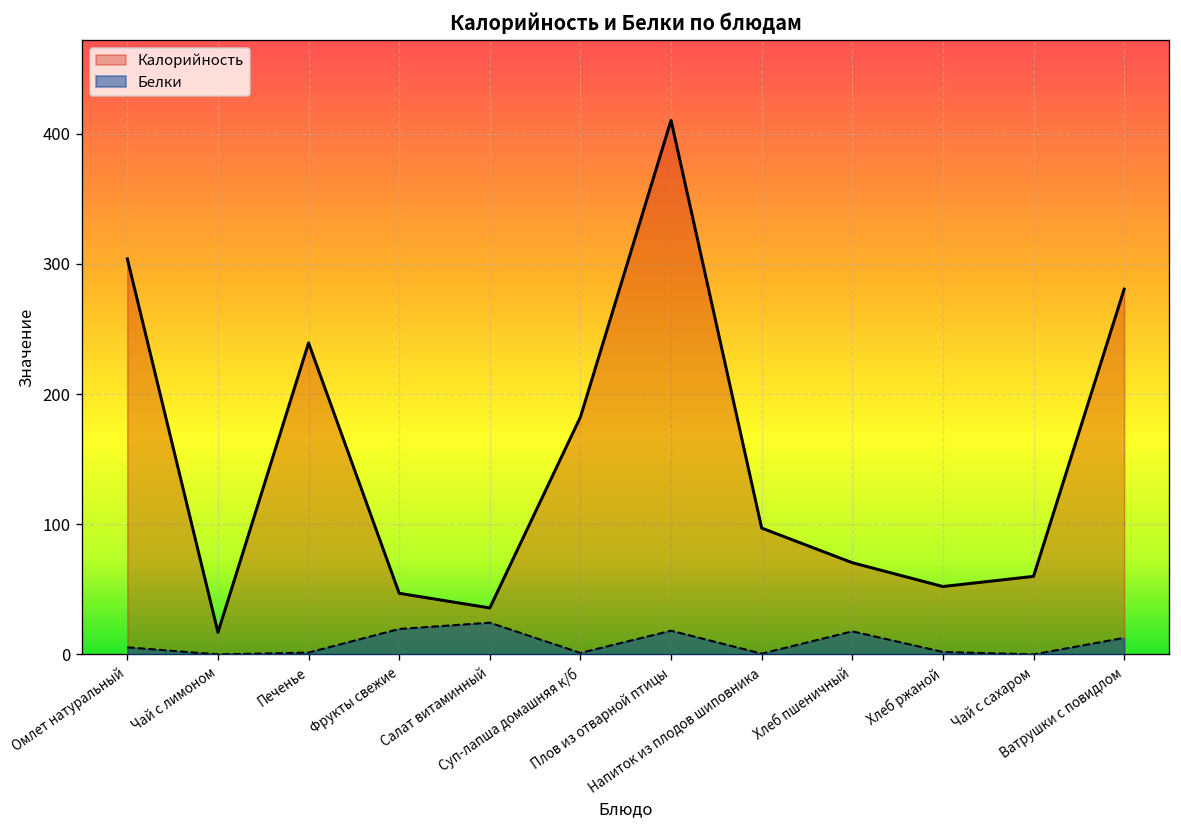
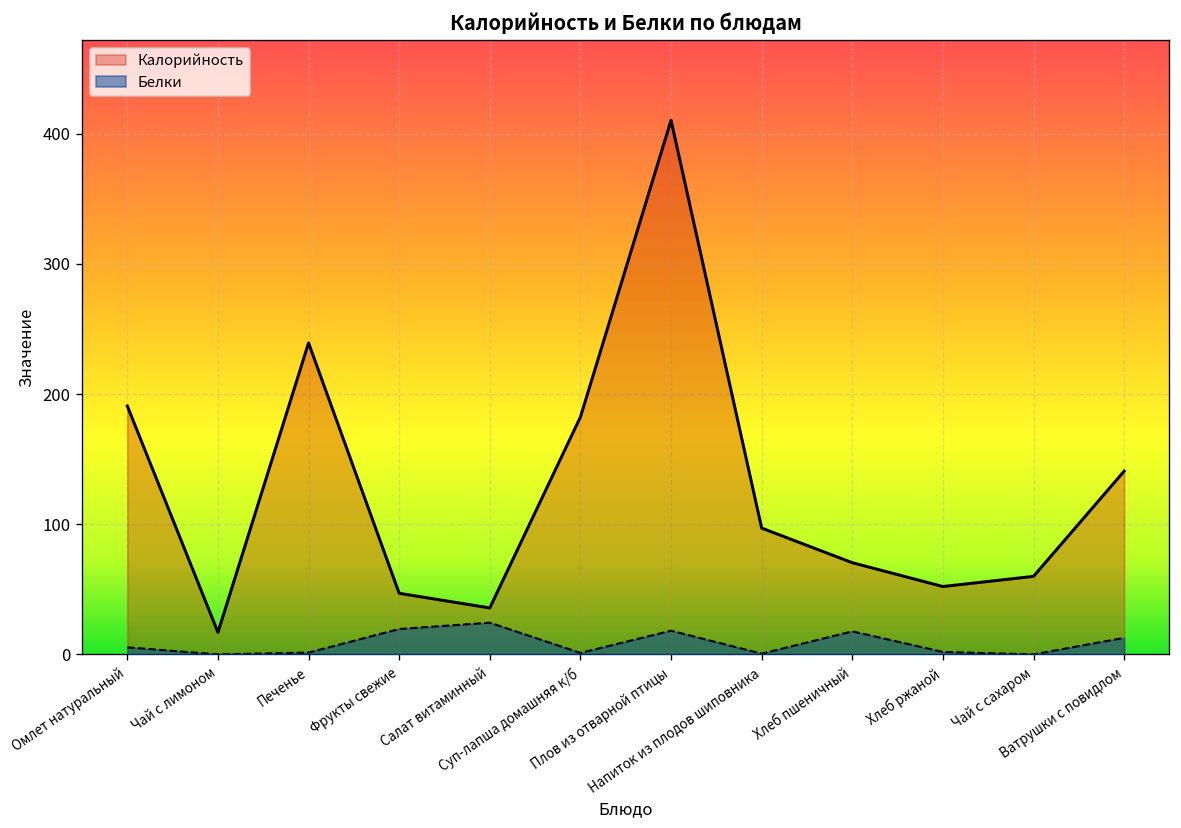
  {
    "Калорийность": {
-     "Омлет натуральный": 304,
+     "Омлет натуральный": 191,
      "Чай с лимоном": 17,
      "Печенье": 239,
      "Фрукты свежие": 47,
      "Салат витаминный": 36,
      "Суп-лапша домашняя к/б": 182,
      "Плов из отварной птицы": 410,
      "Напиток из плодов шиповника": 97,
      "Хлеб пшеничный": 71,
      "Хлеб ржаной": 52,
      "Чай с сахаром": 60,
-     "Ватрушки с повидлом": 281
+     "Ватрушки с повидлом": 141
    },
    "Белки": {
      "Омлет натуральный": 6,
      "Чай с лимоном": 0,
      "Печенье": 2,
      "Фрукты свежие": 20,
      "Салат витаминный": 24,
      "Суп-лапша домашняя к/б": 1,
      "Плов из отварной птицы": 18,
      "Напиток из плодов шиповника": 1,
      "Хлеб пшеничный": 18,
      "Хлеб ржаной": 2,
      "Чай с сахаром": 0,
      "Ватрушки с повидлом": 13
    }
  }
